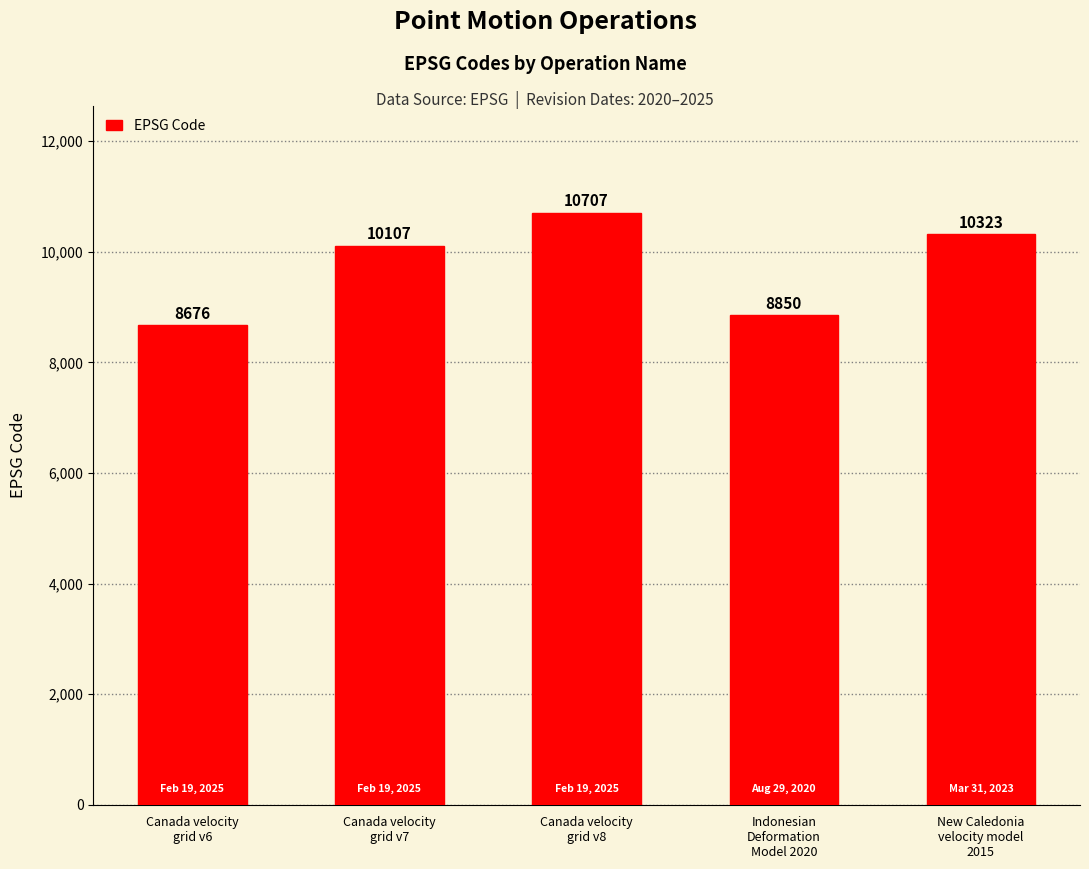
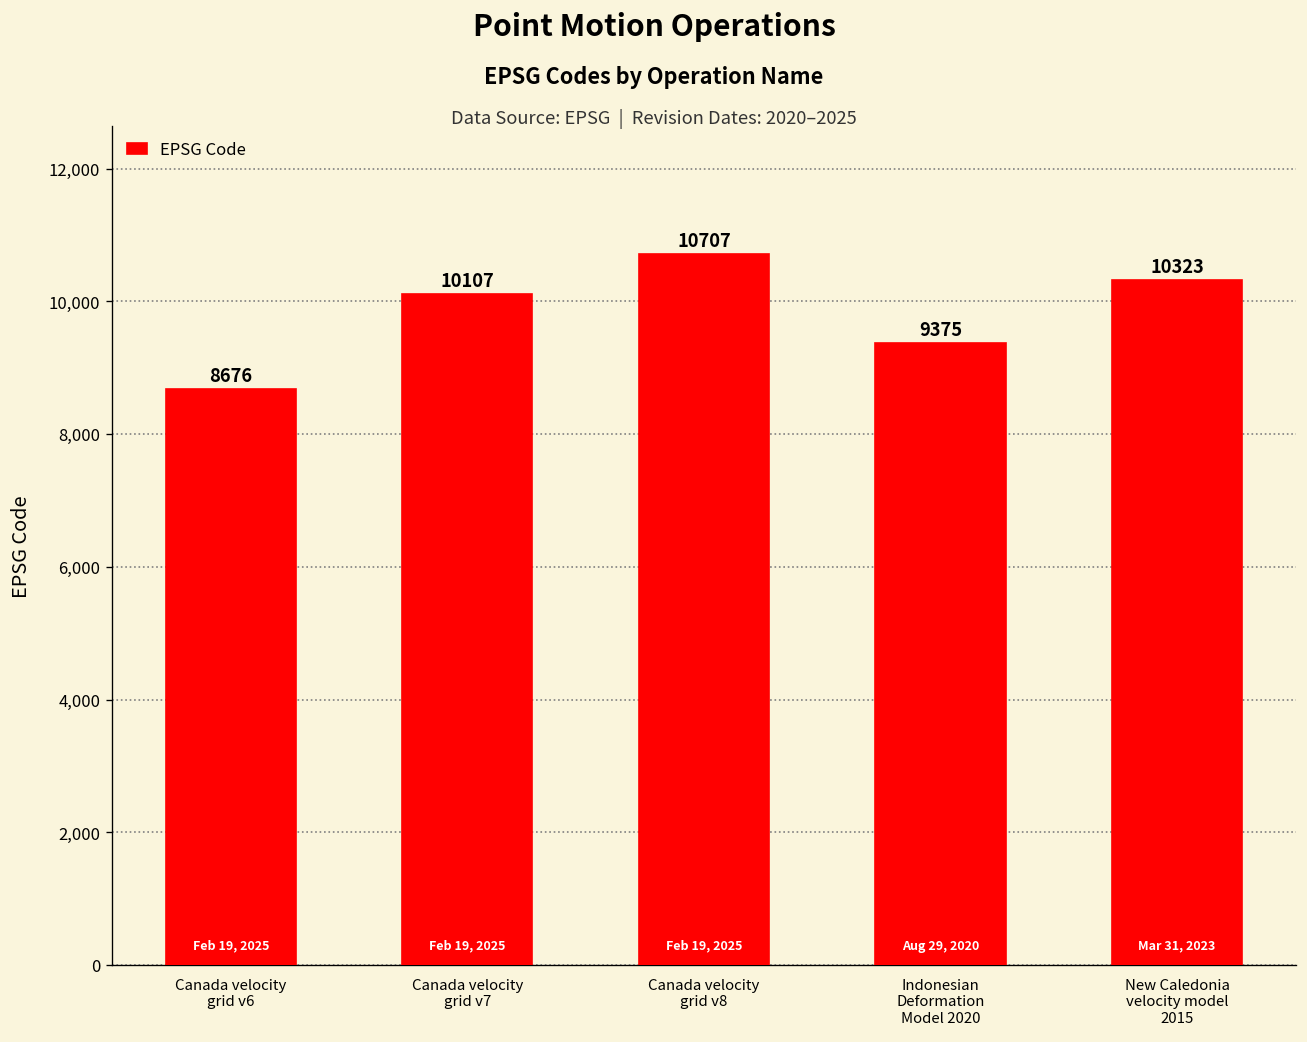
  {
    "Canada velocity grid v6": 8676,
    "Canada velocity grid v7": 10107,
    "Canada velocity grid v8": 10707,
-   "Indonesian Deformation Model 2020": 8850,
+   "Indonesian Deformation Model 2020": 9375,
    "New Caledonia velocity model 2015": 10323
  }
